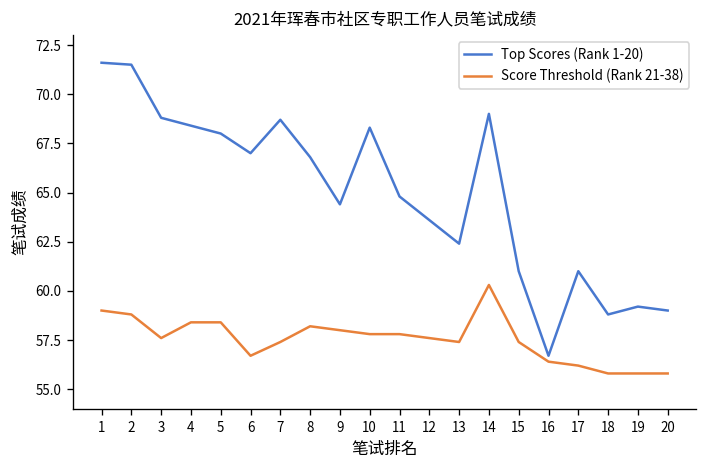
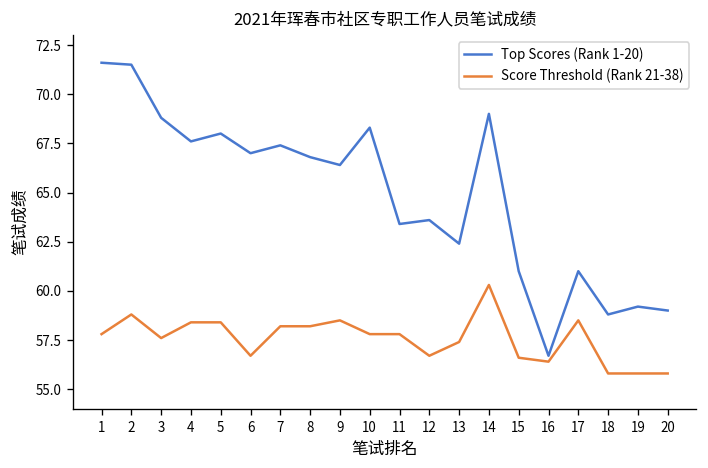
  {
    "Top Scores (Rank 1-20)": {
      "1": 71.6,
      "2": 71.5,
      "3": 68.8,
-     "4": 68.4,
+     "4": 67.6,
      "5": 68.0,
      "6": 67.0,
-     "7": 68.7,
+     "7": 67.4,
      "8": 66.8,
-     "9": 64.4,
+     "9": 66.4,
      "10": 68.3,
-     "11": 64.8,
+     "11": 63.4,
      "12": 63.6,
      "13": 62.4,
      "14": 69.0,
      "15": 61.0,
      "16": 56.7,
      "17": 61.0,
      "18": 58.8,
      "19": 59.2,
      "20": 59.0
    },
    "Score Threshold (Rank 21-38)": {
-     "1": 59.0,
+     "1": 57.8,
      "2": 58.8,
      "3": 57.6,
      "4": 58.4,
      "5": 58.4,
      "6": 56.7,
-     "7": 57.4,
+     "7": 58.2,
      "8": 58.2,
-     "9": 58.0,
+     "9": 58.5,
      "10": 57.8,
      "11": 57.8,
-     "12": 57.6,
+     "12": 56.7,
      "13": 57.4,
      "14": 60.3,
-     "15": 57.4,
+     "15": 56.6,
      "16": 56.4,
-     "17": 56.2,
+     "17": 58.5,
      "18": 55.8,
      "19": 55.8,
      "20": 55.8
    }
  }
